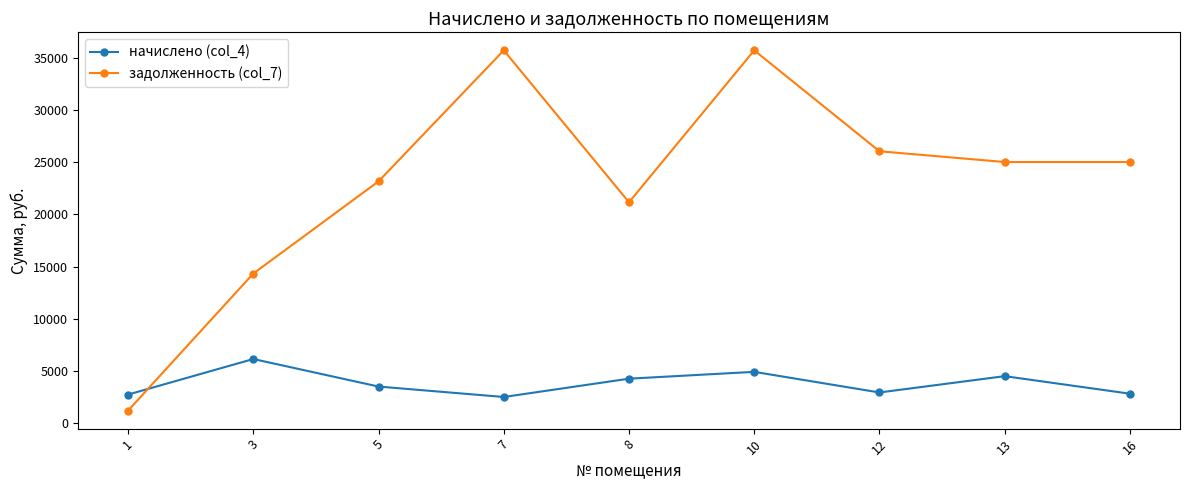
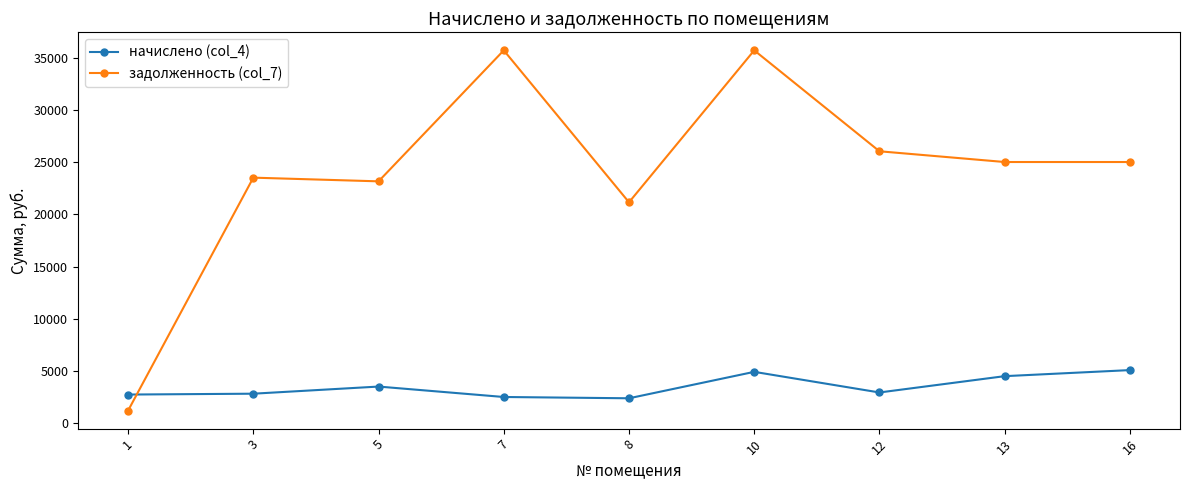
  {
    "начислено (col_4)": {
      "1": 2800,
-     "3": 6200,
+     "3": 2800,
      "5": 3500,
      "7": 2500,
-     "8": 4300,
+     "8": 2400,
      "10": 4900,
      "12": 3000,
      "13": 4500,
-     "16": 2800
+     "16": 5100
    },
    "задолженность (col_7)": {
      "1": 1200,
-     "3": 14300,
+     "3": 23500,
      "5": 23200,
      "7": 35700,
      "8": 21200,
      "10": 35700,
      "12": 26000,
      "13": 25000,
      "16": 25000
    }
  }
